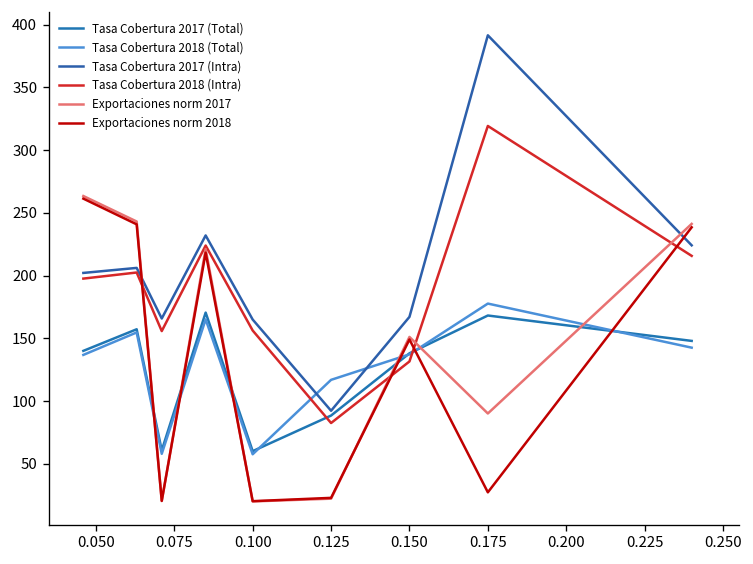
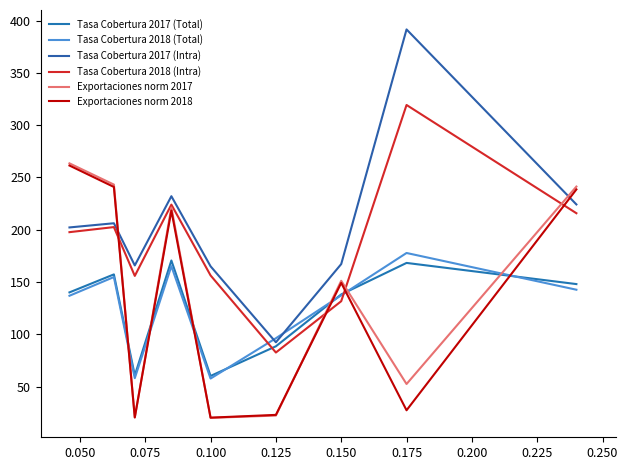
  {
    "Tasa Cobertura 2018 (Total)": {
-     "0.125": 117,
+     "0.125": 96,
      "0.175": 178
    },
    "Tasa Cobertura 2018 (Intra)": {
      "0.100": 156,
      "0.125": 83,
      "0.150": 132,
      "0.175": 319
    },
    "Exportaciones norm 2017": {
-     "0.175": 90
+     "0.175": 52
    },
    "Exportaciones norm 2018": {
      "0.175": 27
    }
  }
